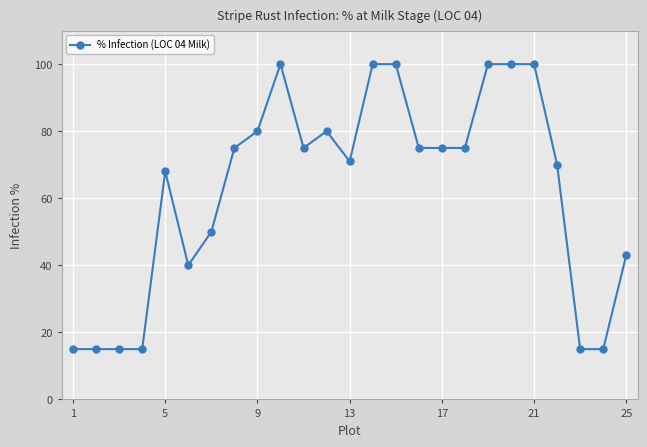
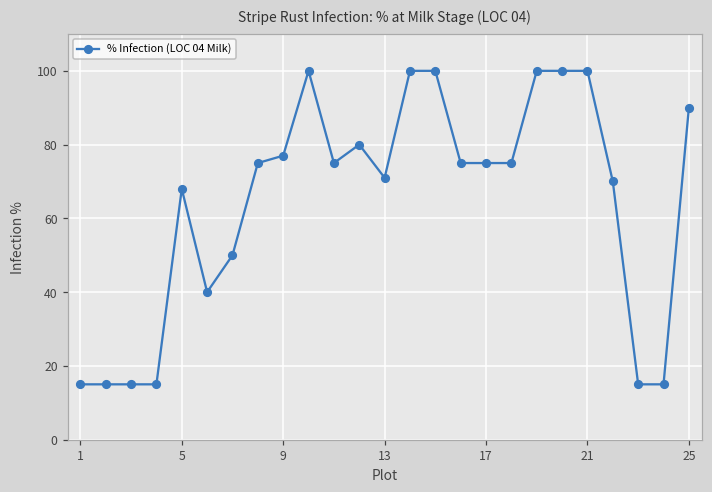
  {
    "1": 15,
    "5": 68,
-   "9": 80,
+   "9": 77,
    "13": 71,
    "17": 75,
    "21": 100,
-   "25": 43
+   "25": 90
  }
